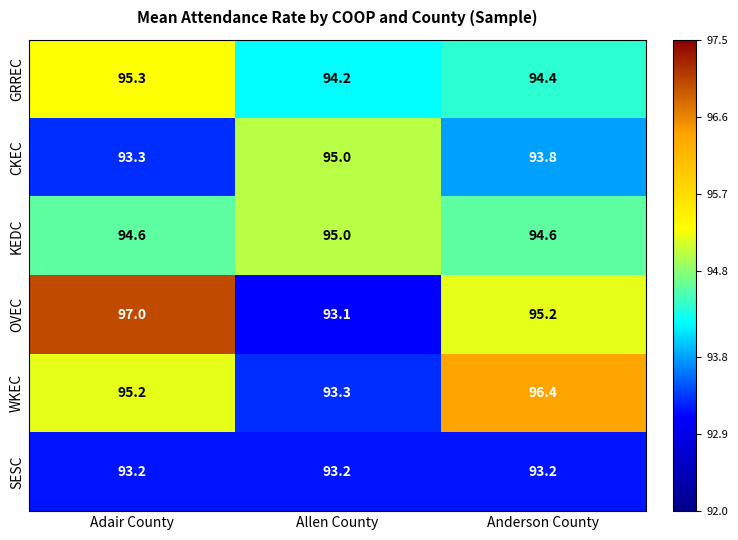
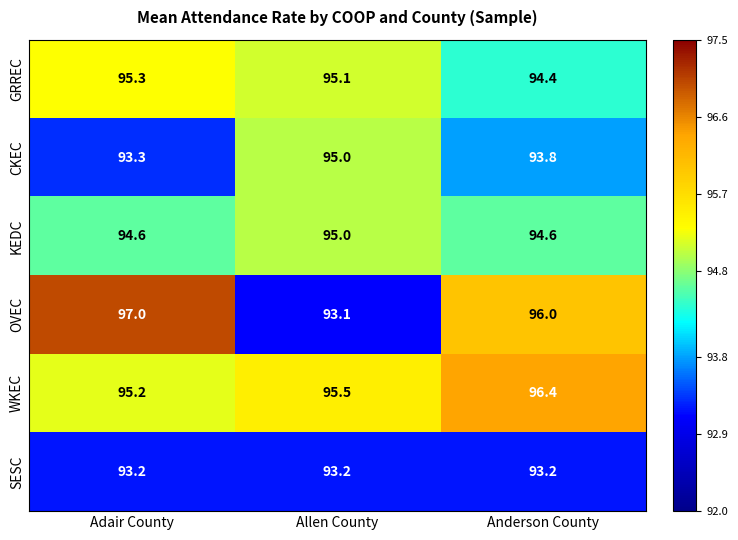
  {
    "GRREC": {
      "Adair County": 95.3,
-     "Allen County": 94.2,
+     "Allen County": 95.1,
      "Anderson County": 94.4
    },
    "CKEC": {
      "Adair County": 93.3,
      "Allen County": 95.0,
      "Anderson County": 93.8
    },
    "KEDC": {
      "Adair County": 94.6,
      "Allen County": 95.0,
      "Anderson County": 94.6
    },
    "OVEC": {
      "Adair County": 97.0,
      "Allen County": 93.1,
-     "Anderson County": 95.2
+     "Anderson County": 96.0
    },
    "WKEC": {
      "Adair County": 95.2,
-     "Allen County": 93.3,
+     "Allen County": 95.5,
      "Anderson County": 96.4
    },
    "SESC": {
      "Adair County": 93.2,
      "Allen County": 93.2,
      "Anderson County": 93.2
    }
  }
